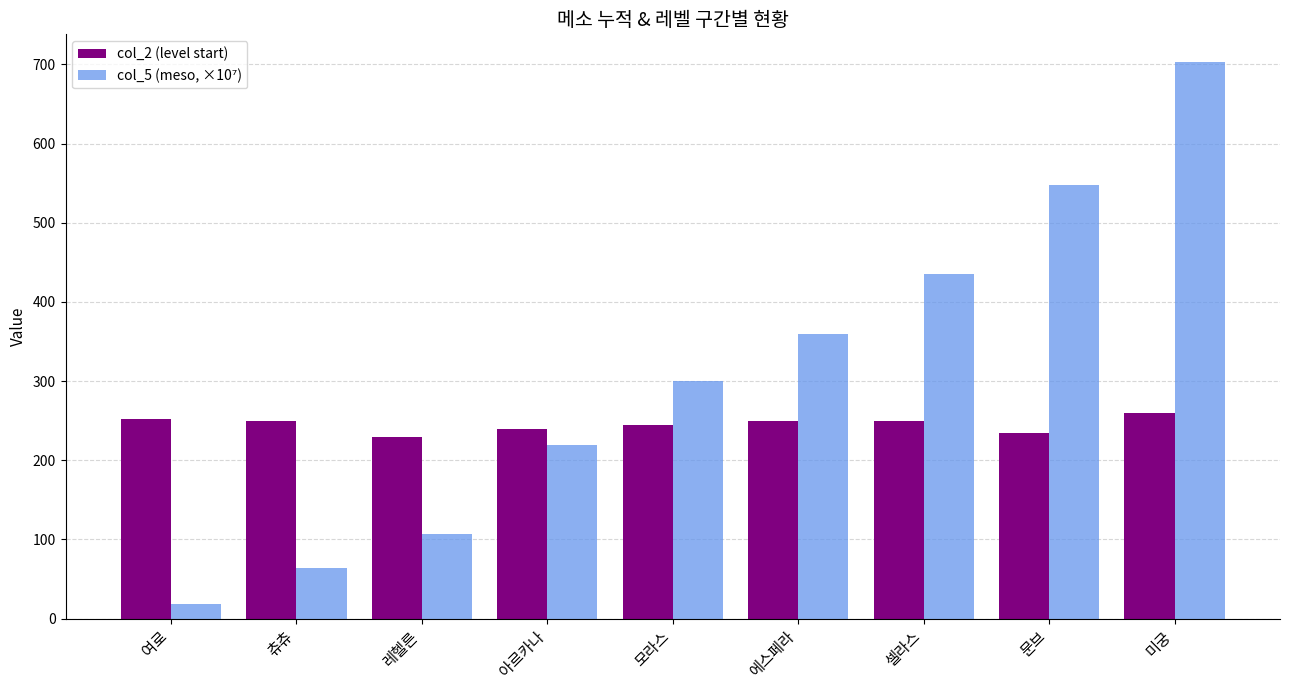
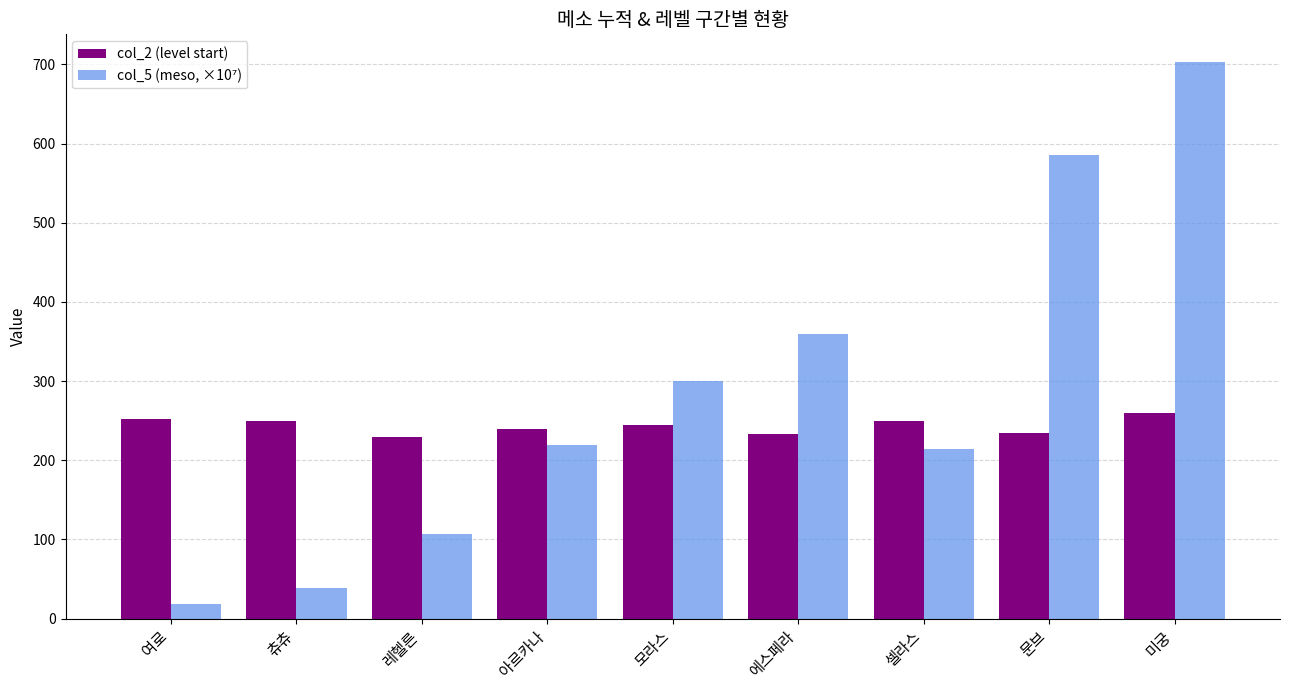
  {
    "col_2 (level start)": {
      "여로": 250,
      "츄츄": 250,
      "레헬른": 230,
      "아르카나": 240,
      "모라스": 250,
-     "에스페라": 250,
+     "에스페라": 230,
      "셀라스": 250,
      "문브": 240,
      "미궁": 260
    },
    "col_5 (meso, ×10⁷)": {
      "여로": 20,
-     "츄츄": 60,
+     "츄츄": 40,
      "레헬른": 110,
      "아르카나": 220,
      "모라스": 300,
      "에스페라": 360,
-     "셀라스": 440,
-     "문브": 550,
+     "셀라스": 210,
+     "문브": 590,
      "미궁": 700
    }
  }
